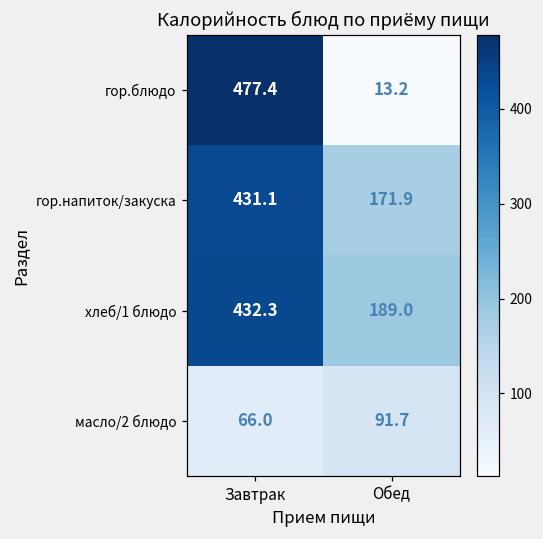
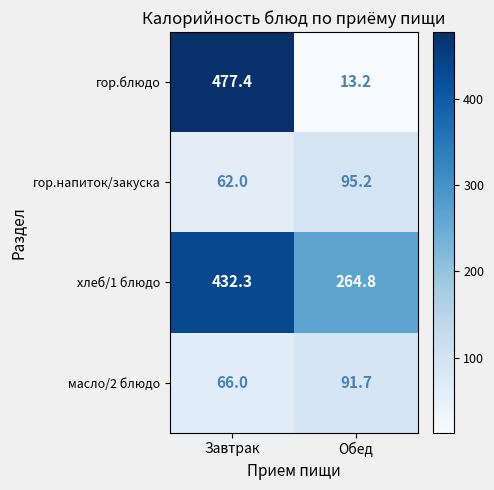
  {
    "гор.блюдо": {
      "Завтрак": 477.4,
      "Обед": 13.2
    },
    "гор.напиток/закуска": {
-     "Завтрак": 431.1,
-     "Обед": 171.9
+     "Завтрак": 62.0,
+     "Обед": 95.2
    },
    "хлеб/1 блюдо": {
      "Завтрак": 432.3,
-     "Обед": 189.0
+     "Обед": 264.8
    },
    "масло/2 блюдо": {
      "Завтрак": 66.0,
      "Обед": 91.7
    }
  }
